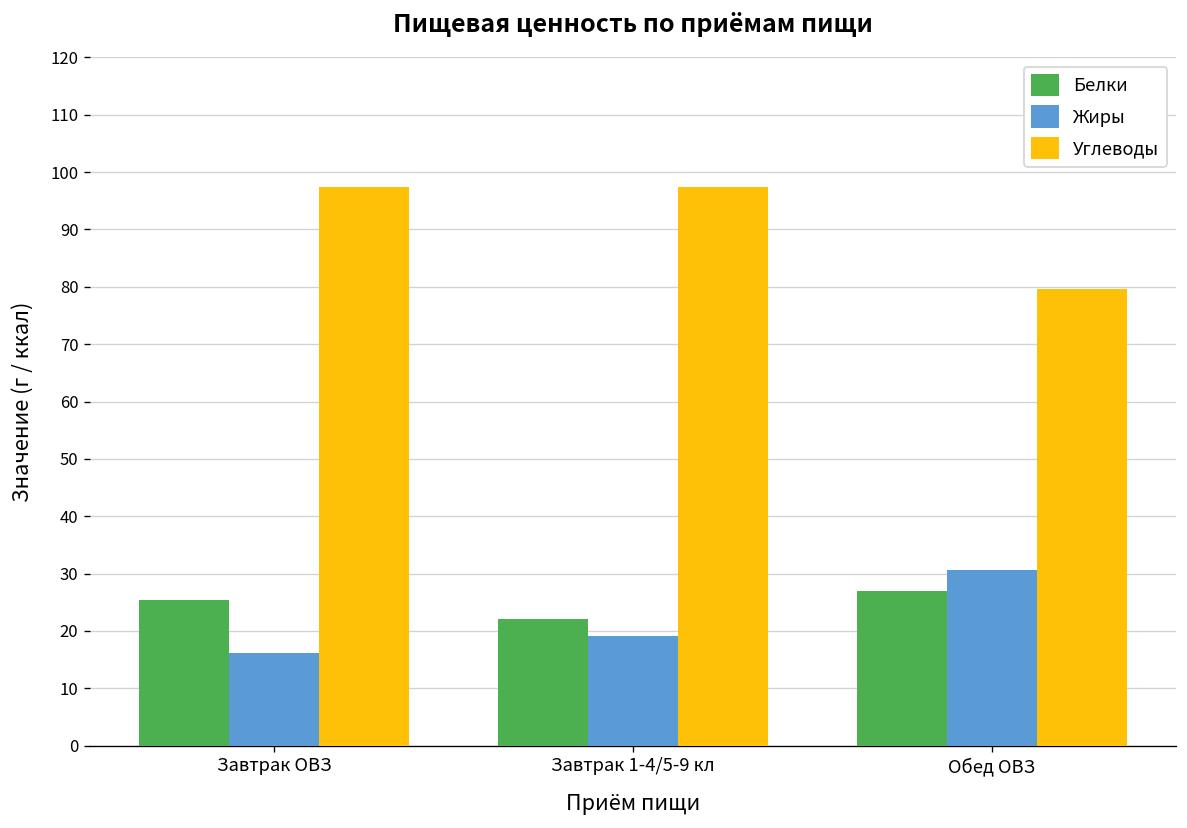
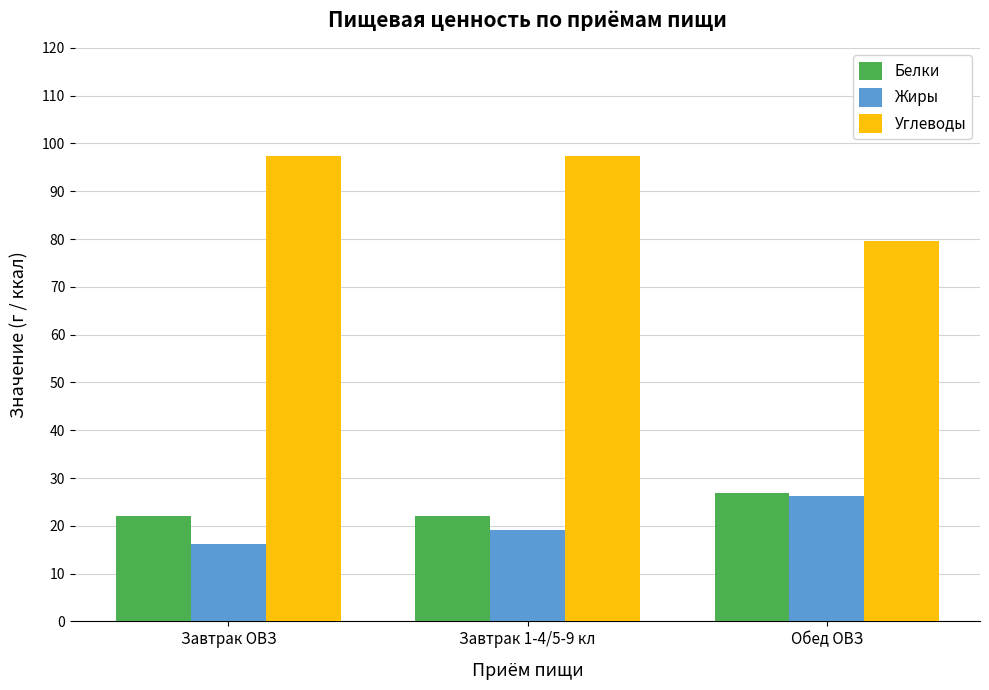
  {
    "Белки": {
-     "Завтрак ОВЗ": 25,
+     "Завтрак ОВЗ": 22,
      "Завтрак 1-4/5-9 кл": 22,
      "Обед ОВЗ": 27
    },
    "Жиры": {
      "Завтрак ОВЗ": 16,
      "Завтрак 1-4/5-9 кл": 19,
-     "Обед ОВЗ": 31
+     "Обед ОВЗ": 26
    },
    "Углеводы": {
      "Завтрак ОВЗ": 97,
      "Завтрак 1-4/5-9 кл": 97,
      "Обед ОВЗ": 80
    }
  }
